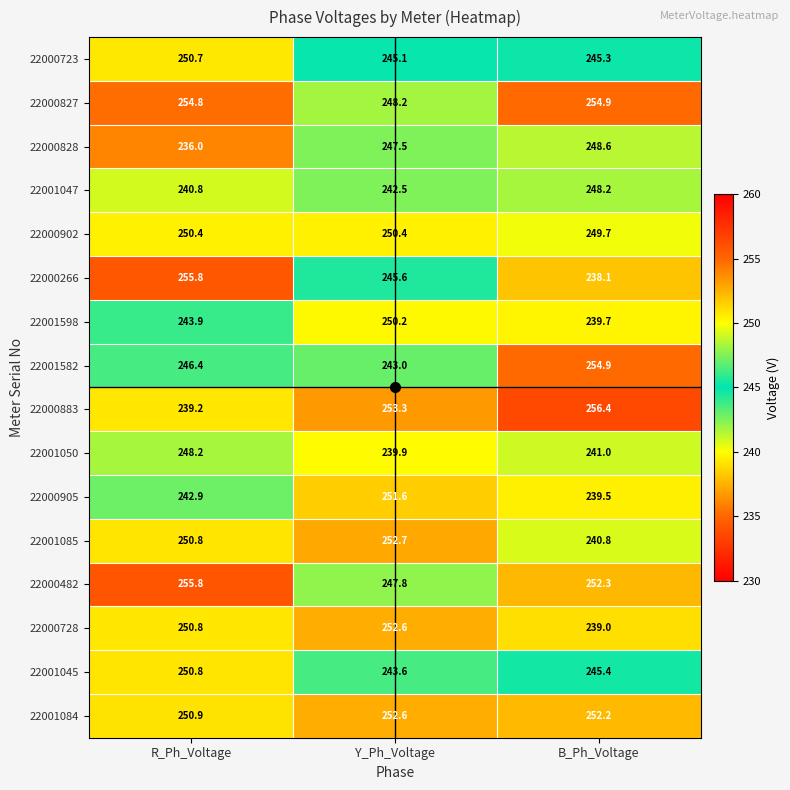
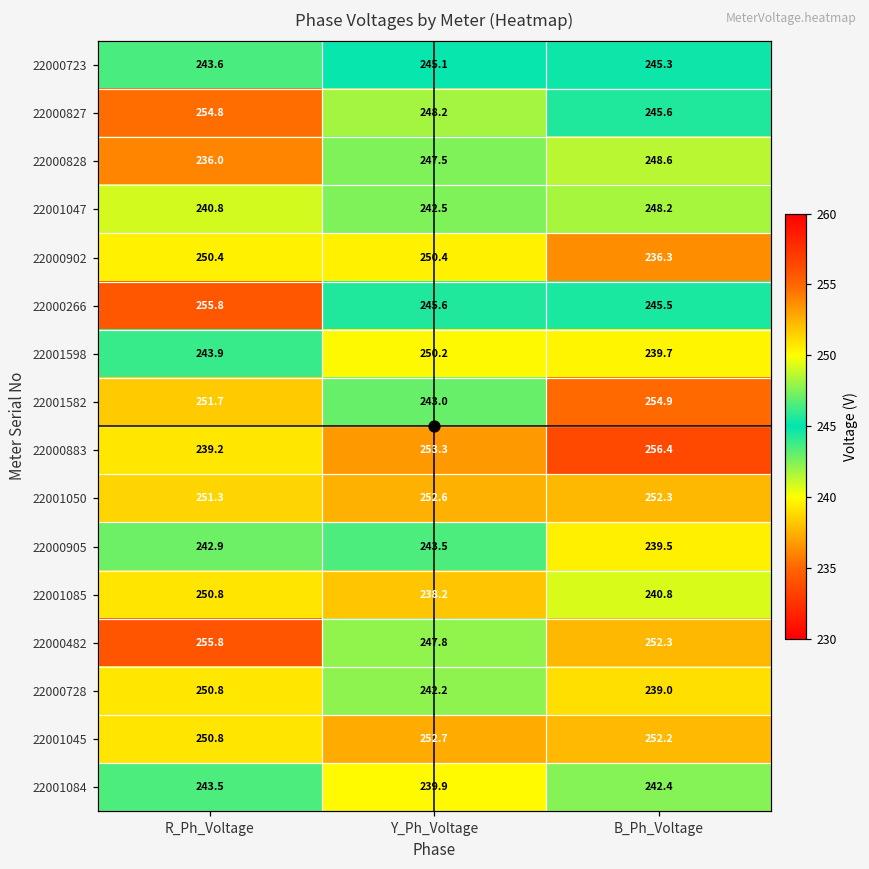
  {
    "22000723": {
-     "R_Ph_Voltage": 250.7,
+     "R_Ph_Voltage": 243.6,
      "Y_Ph_Voltage": 245.1,
      "B_Ph_Voltage": 245.3
    },
    "22000827": {
      "R_Ph_Voltage": 254.8,
      "Y_Ph_Voltage": 248.2,
-     "B_Ph_Voltage": 254.9
+     "B_Ph_Voltage": 245.6
    },
    "22000828": {
      "R_Ph_Voltage": 236.0,
      "Y_Ph_Voltage": 247.5,
      "B_Ph_Voltage": 248.6
    },
    "22001047": {
      "R_Ph_Voltage": 240.8,
      "Y_Ph_Voltage": 242.5,
      "B_Ph_Voltage": 248.2
    },
    "22000902": {
      "R_Ph_Voltage": 250.4,
      "Y_Ph_Voltage": 250.4,
-     "B_Ph_Voltage": 249.7
+     "B_Ph_Voltage": 236.3
    },
    "22000266": {
      "R_Ph_Voltage": 255.8,
      "Y_Ph_Voltage": 245.6,
-     "B_Ph_Voltage": 238.1
+     "B_Ph_Voltage": 245.5
    },
    "22001598": {
      "R_Ph_Voltage": 243.9,
      "Y_Ph_Voltage": 250.2,
      "B_Ph_Voltage": 239.7
    },
    "22001582": {
-     "R_Ph_Voltage": 246.4,
+     "R_Ph_Voltage": 251.7,
      "Y_Ph_Voltage": 243.0,
      "B_Ph_Voltage": 254.9
    },
    "22000883": {
      "R_Ph_Voltage": 239.2,
      "Y_Ph_Voltage": 253.3,
      "B_Ph_Voltage": 256.4
    },
    "22001050": {
-     "R_Ph_Voltage": 248.2,
-     "Y_Ph_Voltage": 239.9,
-     "B_Ph_Voltage": 241.0
+     "R_Ph_Voltage": 251.3,
+     "Y_Ph_Voltage": 252.6,
+     "B_Ph_Voltage": 252.3
    },
    "22000905": {
      "R_Ph_Voltage": 242.9,
-     "Y_Ph_Voltage": 251.6,
+     "Y_Ph_Voltage": 243.5,
      "B_Ph_Voltage": 239.5
    },
    "22001085": {
      "R_Ph_Voltage": 250.8,
-     "Y_Ph_Voltage": 252.7,
+     "Y_Ph_Voltage": 238.2,
      "B_Ph_Voltage": 240.8
    },
    "22000482": {
      "R_Ph_Voltage": 255.8,
      "Y_Ph_Voltage": 247.8,
      "B_Ph_Voltage": 252.3
    },
    "22000728": {
      "R_Ph_Voltage": 250.8,
-     "Y_Ph_Voltage": 252.6,
+     "Y_Ph_Voltage": 242.2,
      "B_Ph_Voltage": 239.0
    },
    "22001045": {
      "R_Ph_Voltage": 250.8,
-     "Y_Ph_Voltage": 243.6,
-     "B_Ph_Voltage": 245.4
+     "Y_Ph_Voltage": 252.7,
+     "B_Ph_Voltage": 252.2
    },
    "22001084": {
-     "R_Ph_Voltage": 250.9,
-     "Y_Ph_Voltage": 252.6,
-     "B_Ph_Voltage": 252.2
+     "R_Ph_Voltage": 243.5,
+     "Y_Ph_Voltage": 239.9,
+     "B_Ph_Voltage": 242.4
    }
  }
